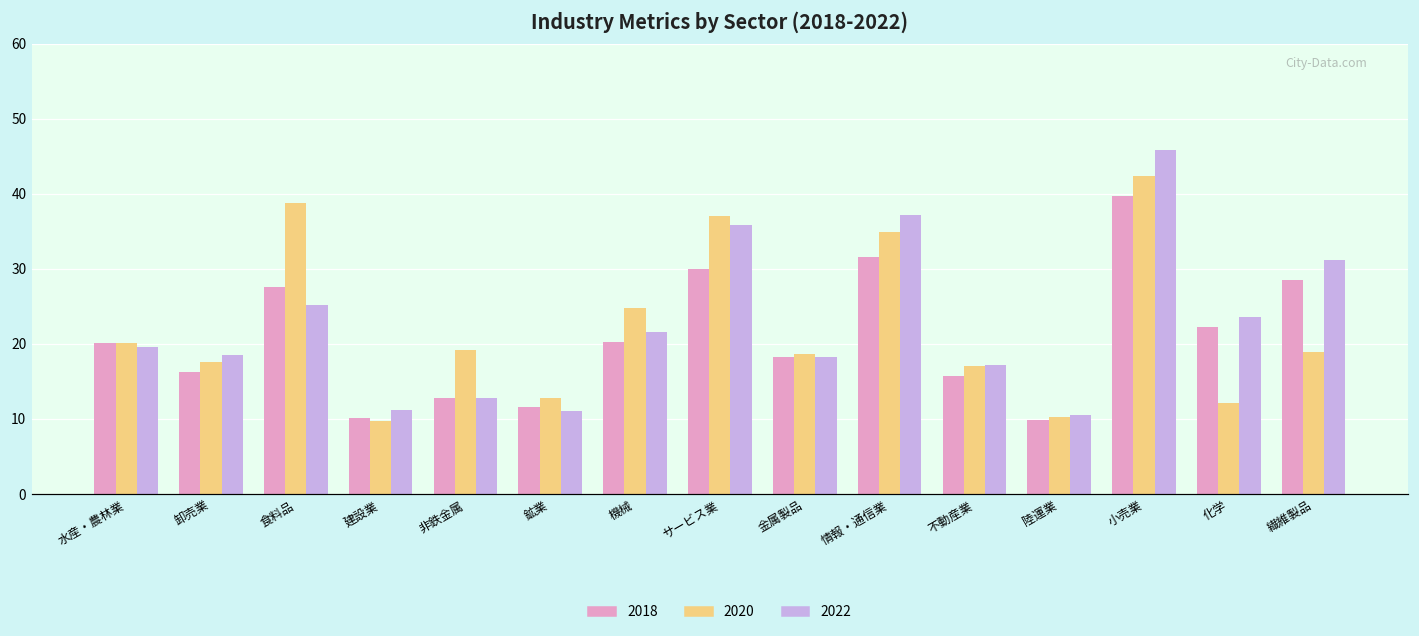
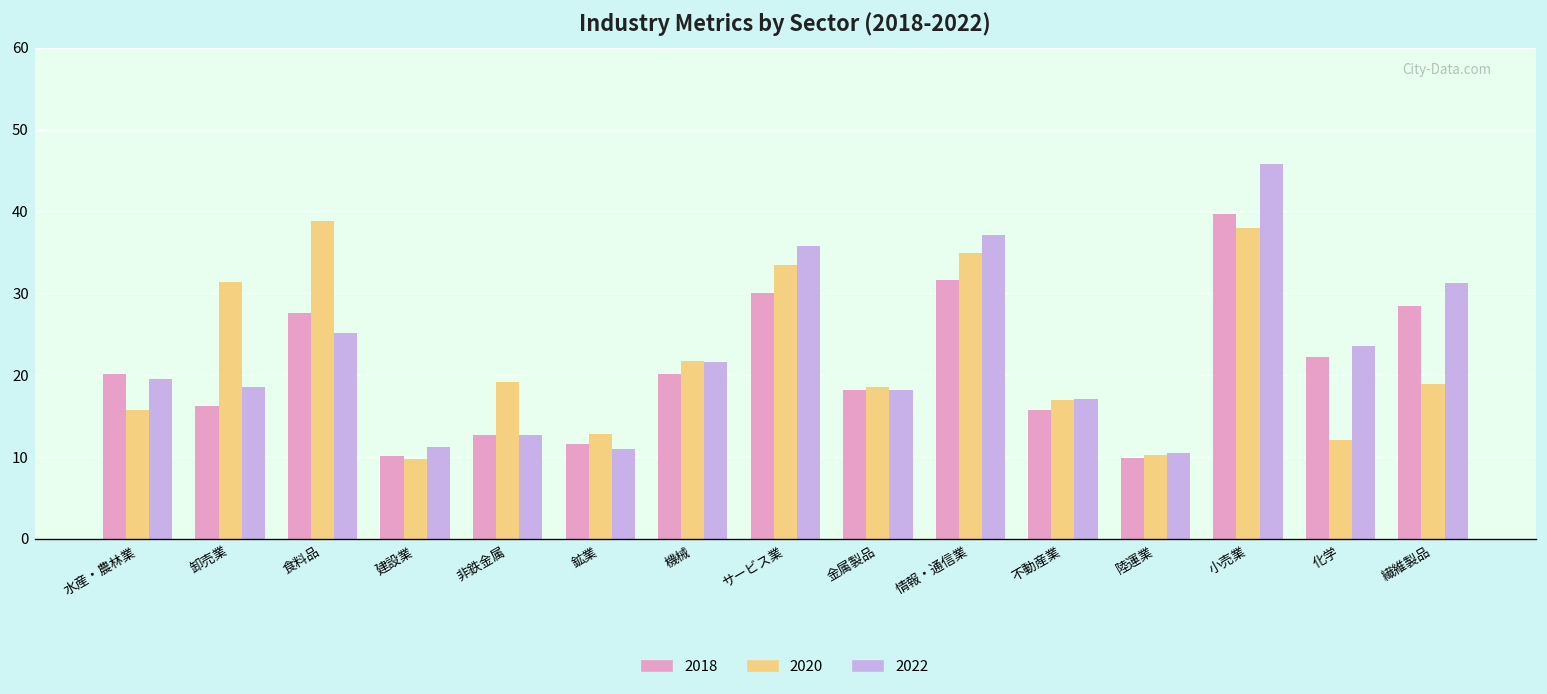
  {
    "2020": {
-     "水産・農林業": 20,
-     "卸売業": 18,
+     "水産・農林業": 16,
+     "卸売業": 31,
      "食料品": 39,
      "建設業": 10,
      "非鉄金属": 19,
      "鉱業": 13,
-     "機械": 25,
-     "サービス業": 37,
+     "機械": 22,
+     "サービス業": 33,
      "金属製品": 19,
      "情報・通信業": 35,
      "不動産業": 17,
      "陸運業": 10,
-     "小売業": 42,
+     "小売業": 38,
      "化学": 12,
      "繊維製品": 19
    }
  }
